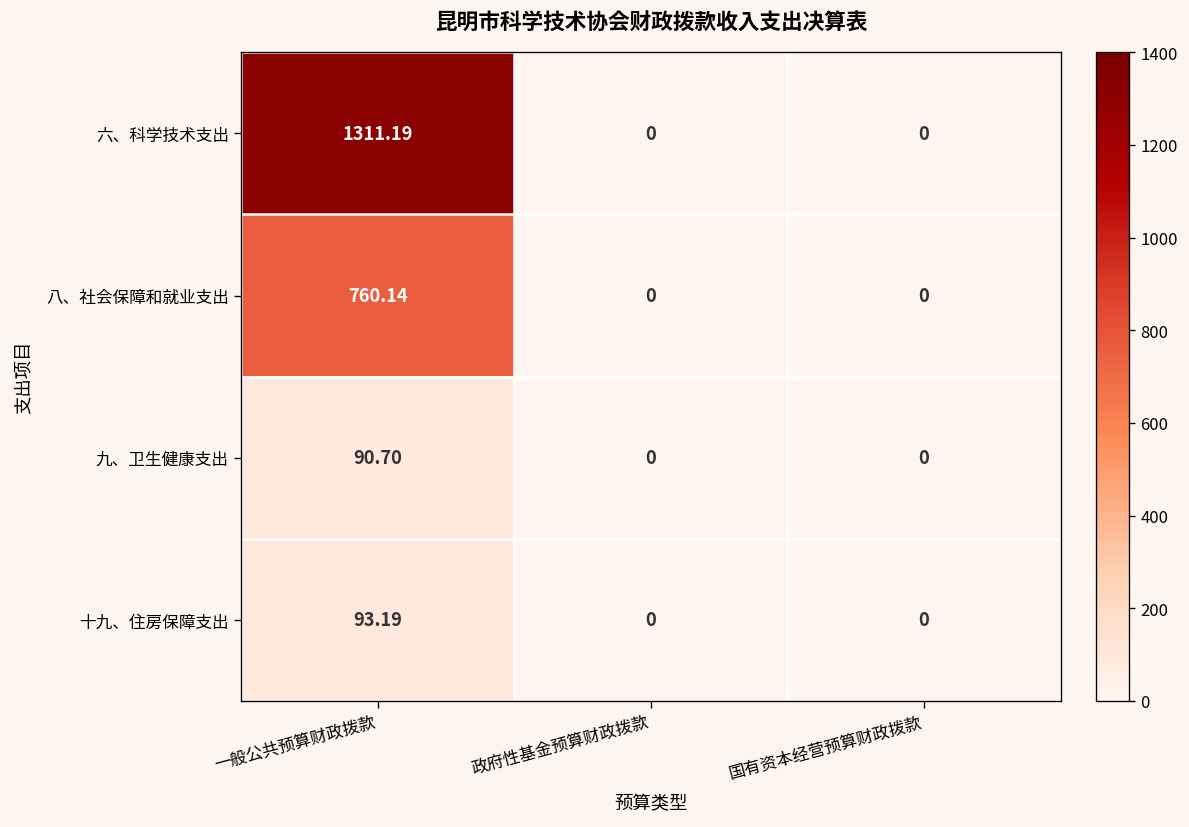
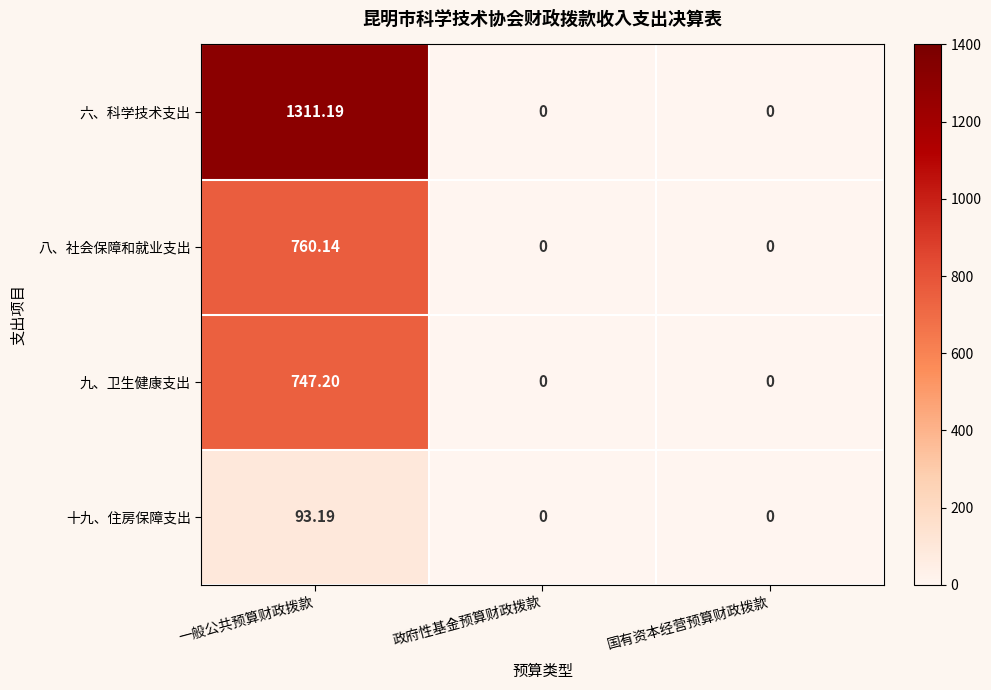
  {
    "六、科学技术支出": {
      "一般公共预算财政拨款": 1311.19,
      "政府性基金预算财政拨款": 0,
      "国有资本经营预算财政拨款": 0
    },
    "八、社会保障和就业支出": {
      "一般公共预算财政拨款": 760.14,
      "政府性基金预算财政拨款": 0,
      "国有资本经营预算财政拨款": 0
    },
    "九、卫生健康支出": {
-     "一般公共预算财政拨款": 90.70,
+     "一般公共预算财政拨款": 747.20,
      "政府性基金预算财政拨款": 0,
      "国有资本经营预算财政拨款": 0
    },
    "十九、住房保障支出": {
      "一般公共预算财政拨款": 93.19,
      "政府性基金预算财政拨款": 0,
      "国有资本经营预算财政拨款": 0
    }
  }
